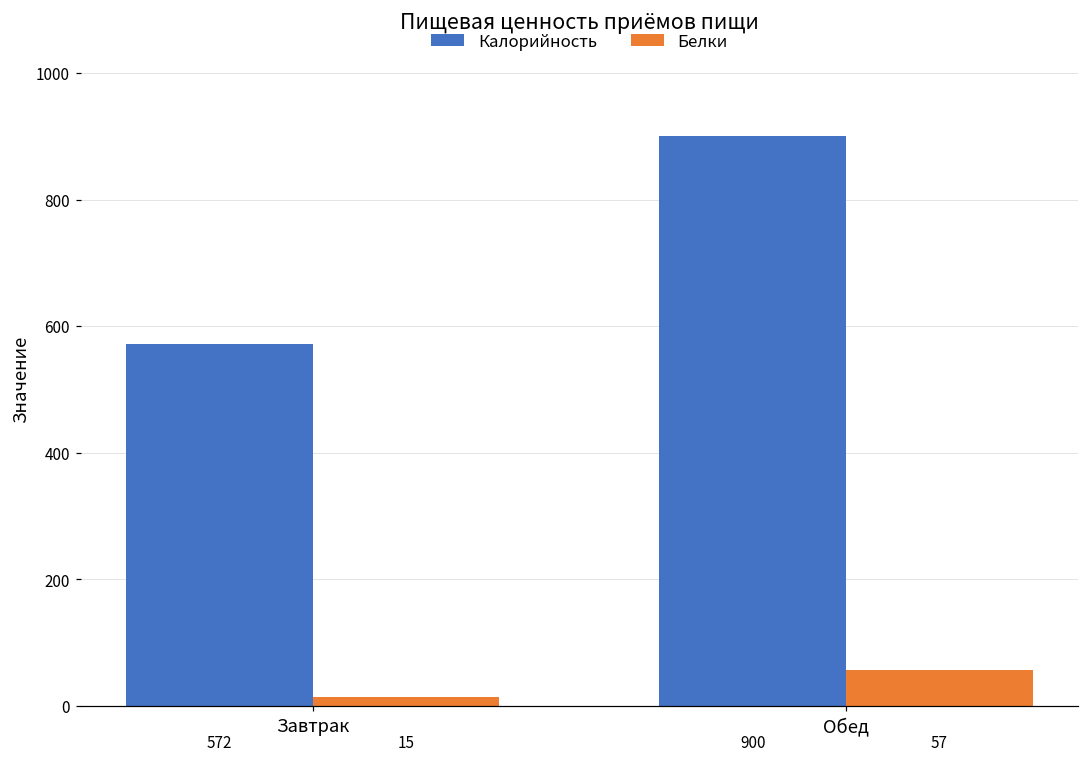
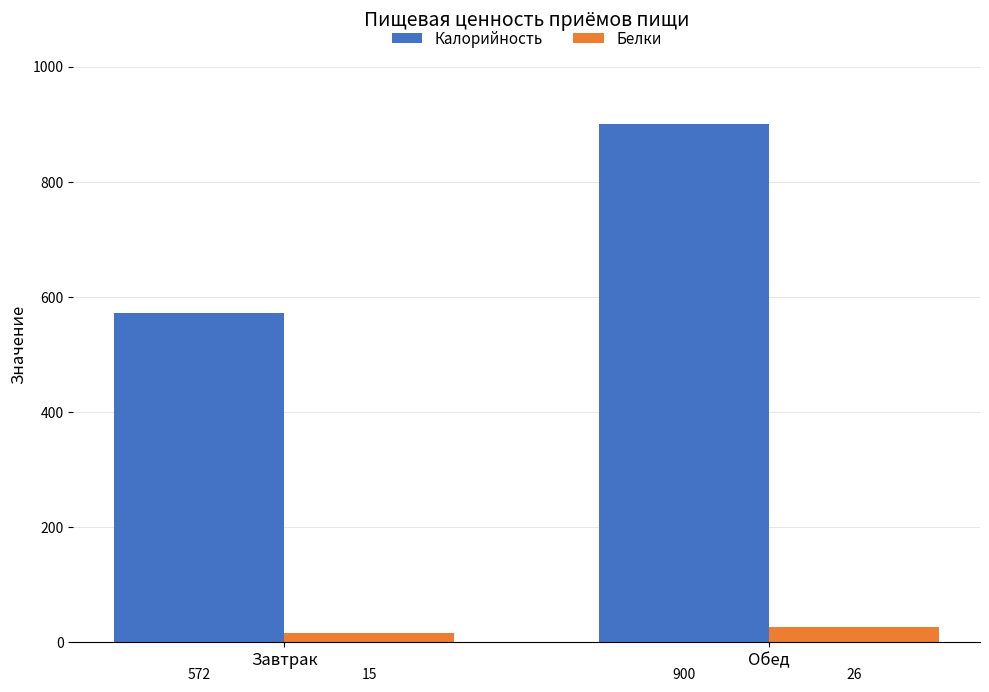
  {
    "Калорийность": {
      "Завтрак": 570,
      "Обед": 900
    },
    "Белки": {
-     "Обед": 57
+     "Обед": 26
    }
  }
